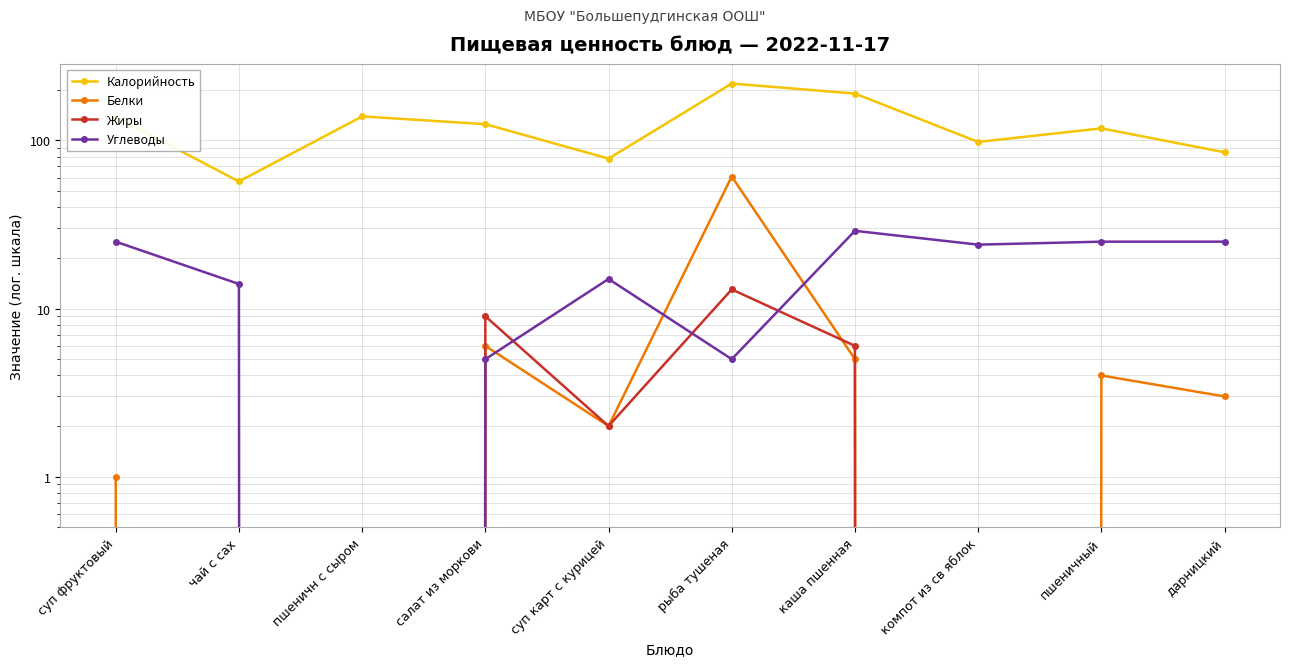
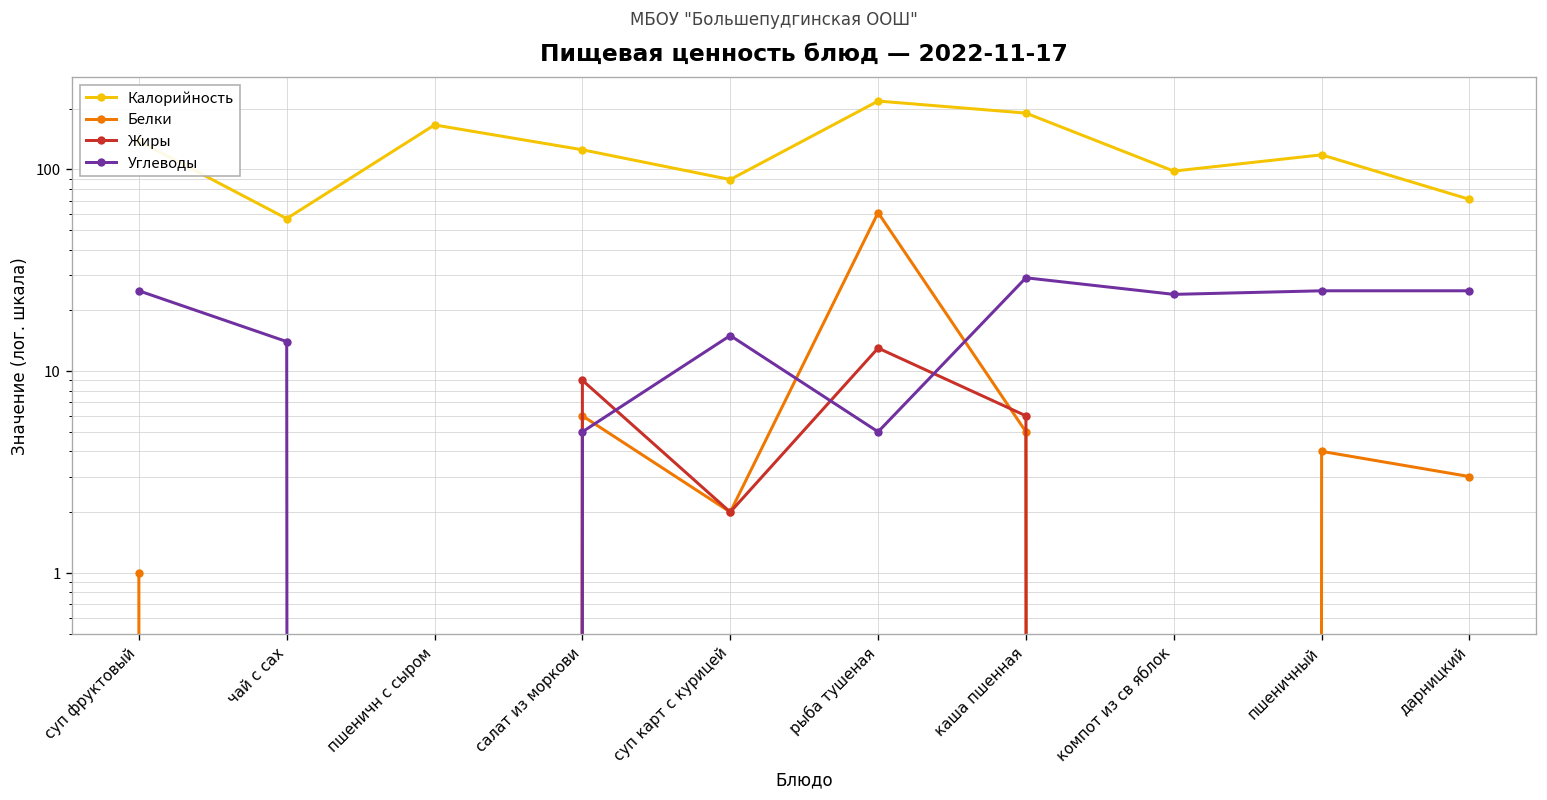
  {
    "Калорийность": {
      "чай с сах": 57,
-     "пшеничн с сыром": 140,
+     "пшеничн с сыром": 170,
      "салат из моркови": 130,
-     "суп карт с курицей": 80,
+     "суп карт с курицей": 90,
      "рыба тушеная": 220,
      "каша пшенная": 190,
      "компот из св яблок": 100,
      "пшеничный": 120,
-     "дарницкий": 90
+     "дарницкий": 71
    },
    "Белки": {
      "суп фруктовый": 1,
      "салат из моркови": 6,
      "рыба тушеная": 61,
      "каша пшенная": 5,
      "пшеничный": 4,
      "дарницкий": 3
    },
    "Жиры": {
      "салат из моркови": 9,
      "рыба тушеная": 13,
      "каша пшенная": 6
    },
    "Углеводы": {
      "суп фруктовый": 25,
      "чай с сах": 14,
      "салат из моркови": 5,
      "суп карт с курицей": 15,
      "рыба тушеная": 5,
      "каша пшенная": 29,
      "компот из св яблок": 24,
      "пшеничный": 25,
      "дарницкий": 25
    }
  }
